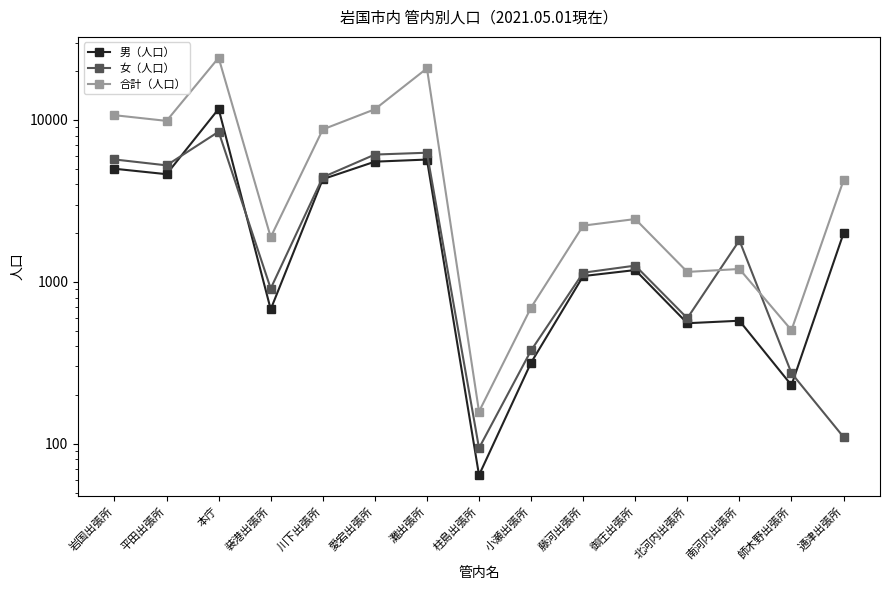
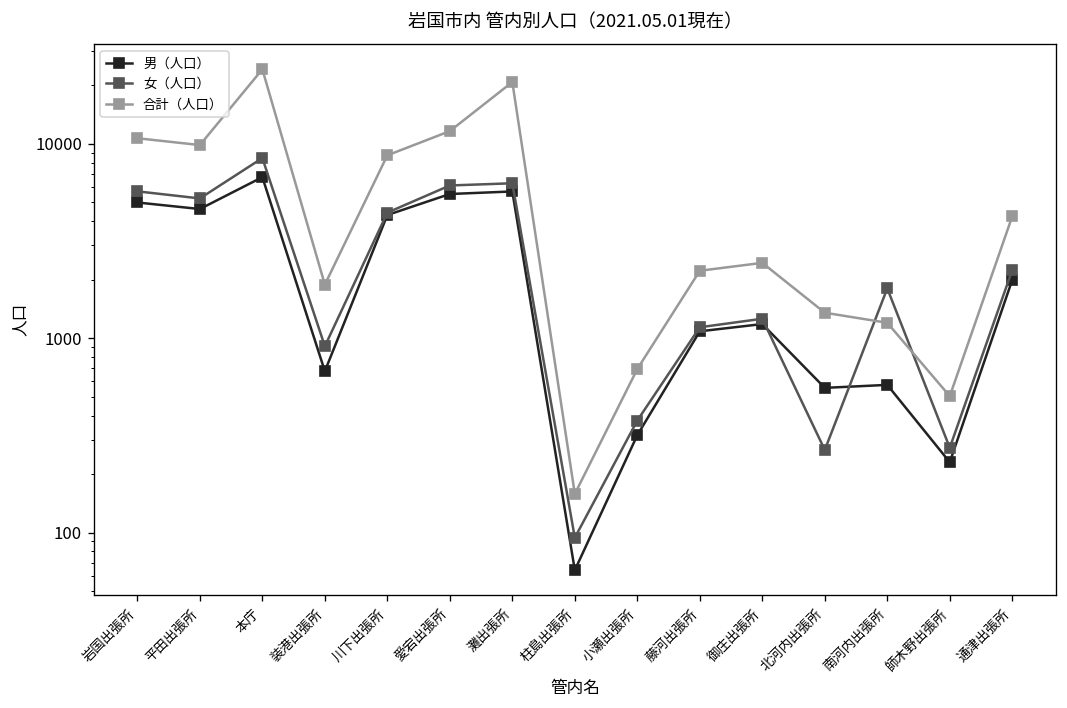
  {
    "男（人口）": {
      "岩国出張所": 5000,
      "平田出張所": 4600,
-     "本庁": 12000,
+     "本庁": 6700,
      "装港出張所": 680,
      "愛宕出張所": 5500,
      "灘出張所": 5700,
      "柱島出張所": 64,
      "小瀬出張所": 320,
      "藤河出張所": 1100,
      "御庄出張所": 1200,
      "北河内出張所": 560,
      "南河内出張所": 580,
      "師木野出張所": 230,
      "通津出張所": 2000
    },
    "女（人口）": {
      "岩国出張所": 5700,
      "平田出張所": 5200,
      "本庁": 8000,
      "装港出張所": 900,
      "愛宕出張所": 6100,
      "灘出張所": 6300,
      "柱島出張所": 90,
      "小瀬出張所": 380,
      "藤河出張所": 1100,
      "御庄出張所": 1300,
-     "北河内出張所": 600,
+     "北河内出張所": 270,
      "南河内出張所": 1800,
      "師木野出張所": 270,
-     "通津出張所": 110
+     "通津出張所": 2200
    },
    "合計（人口）": {
      "岩国出張所": 11000,
      "平田出張所": 10000,
      "本庁": 24000,
      "装港出張所": 1900,
      "川下出張所": 9000,
      "愛宕出張所": 12000,
      "灘出張所": 21000,
      "柱島出張所": 160,
      "小瀬出張所": 690,
      "藤河出張所": 2200,
      "御庄出張所": 2400,
-     "北河内出張所": 1200,
+     "北河内出張所": 1400,
      "南河内出張所": 1200,
      "師木野出張所": 500,
      "通津出張所": 4200
    }
  }
